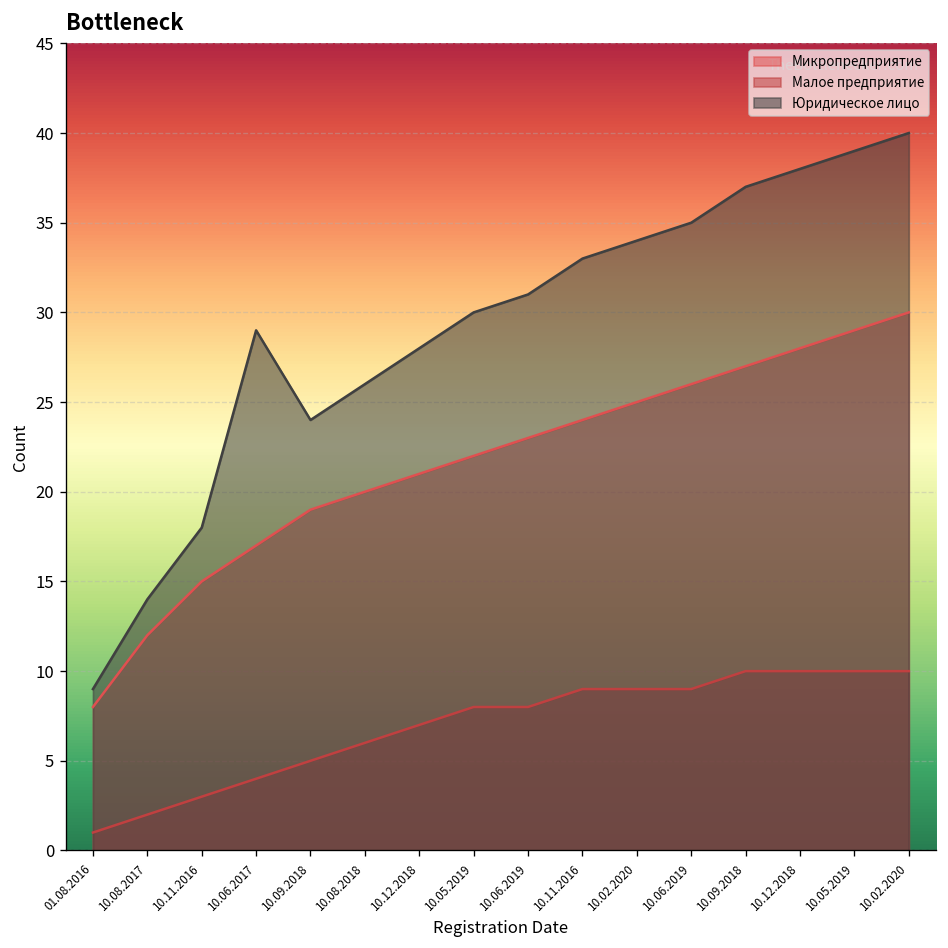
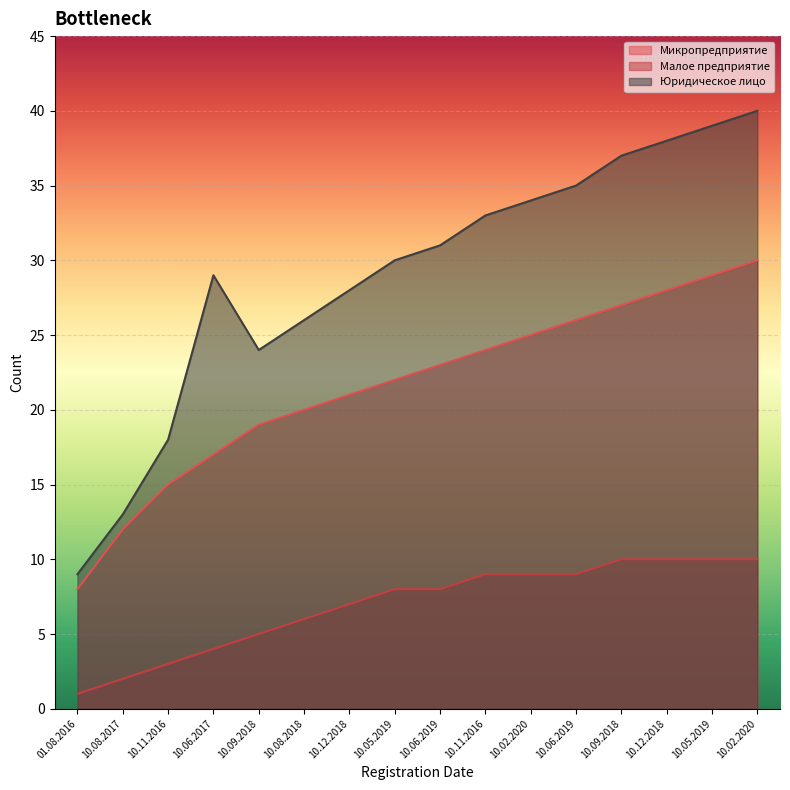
  {
    "Юридическое лицо": {
      "01.08.2016": 9,
-     "10.08.2017": 14,
+     "10.08.2017": 13,
      "10.06.2017": 29,
      "10.08.2018": 26
    }
  }
